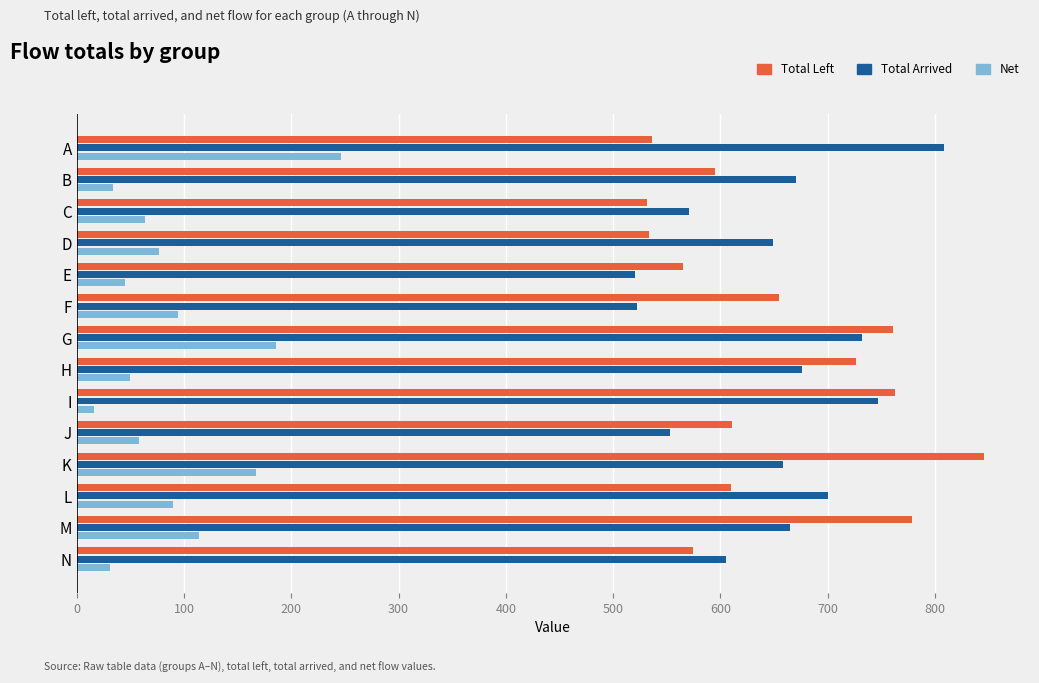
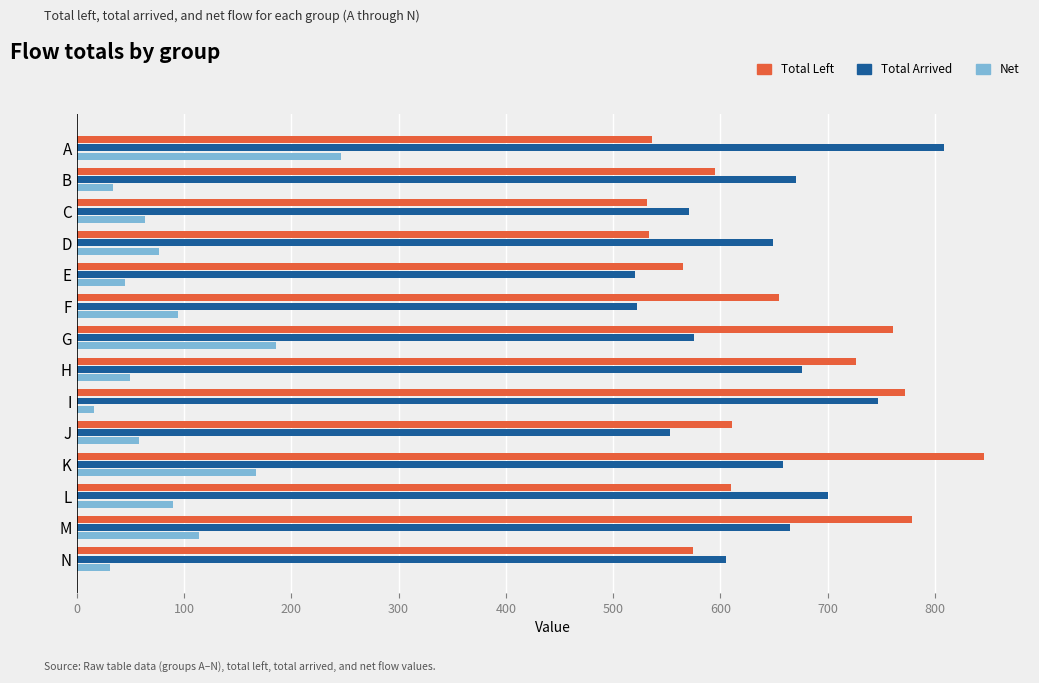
  {
    "Total Left": {
      "A": 536,
      "B": 595,
      "C": 532,
      "D": 533,
      "E": 565,
      "F": 655,
      "G": 761,
      "H": 726,
-     "I": 763,
+     "I": 772,
      "J": 611,
      "K": 846,
      "L": 610,
      "M": 779,
      "N": 574
    },
    "Total Arrived": {
      "A": 808,
      "B": 670,
      "C": 571,
      "D": 649,
      "E": 520,
      "F": 522,
-     "G": 732,
+     "G": 575,
      "H": 676,
      "I": 747,
      "J": 553,
      "K": 658,
      "L": 700,
      "M": 665,
      "N": 605
    },
    "Net": {
      "A": 246,
      "B": 34,
      "C": 64,
      "D": 77,
      "E": 45,
      "F": 94,
      "G": 186,
      "H": 50,
      "I": 16,
      "J": 58,
      "K": 167,
      "L": 90,
      "M": 114,
      "N": 31
    }
  }
